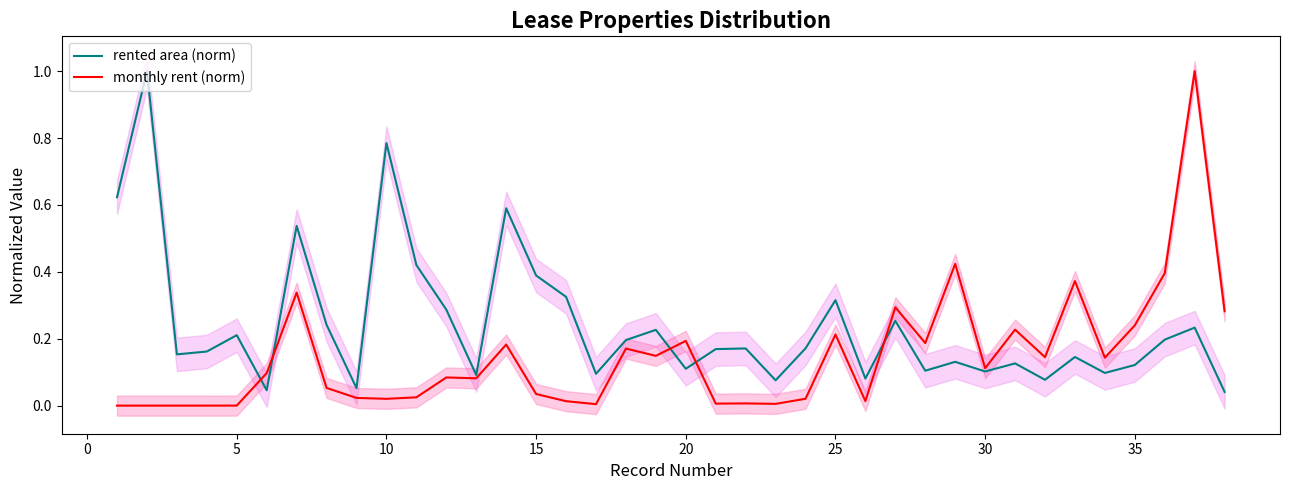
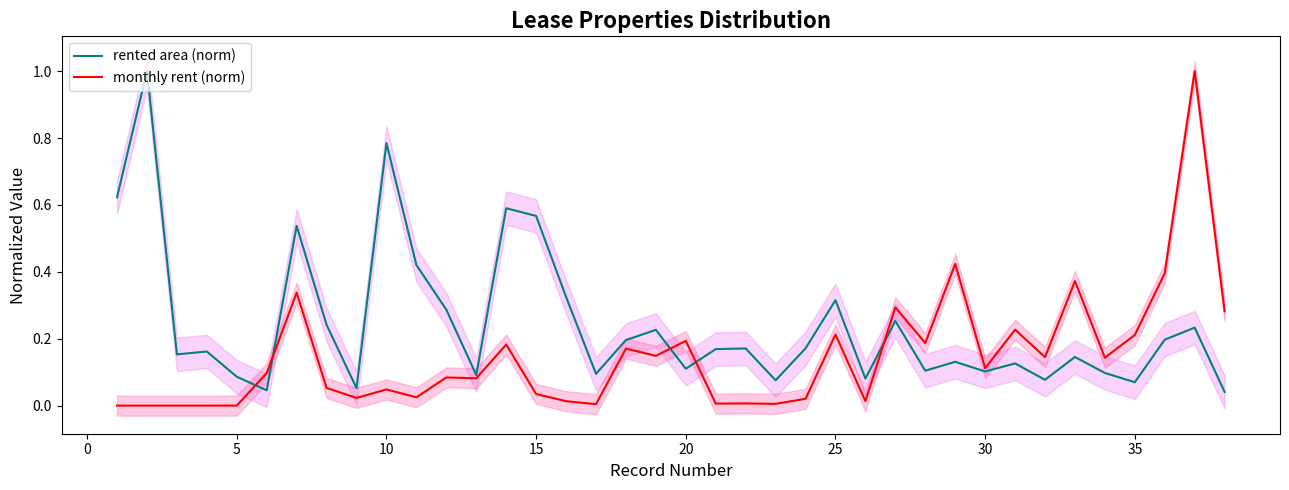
  {
    "rented area (norm)": {
-     "5": 0.21,
+     "5": 0.09,
      "10": 0.78,
-     "15": 0.39,
+     "15": 0.57,
      "20": 0.11,
      "25": 0.32,
      "30": 0.10,
-     "35": 0.12
+     "35": 0.07
    },
    "monthly rent (norm)": {
      "5": 0.00,
-     "10": 0.02,
+     "10": 0.05,
      "15": 0.03,
      "20": 0.19,
      "25": 0.21,
      "30": 0.11,
-     "35": 0.24
+     "35": 0.21
    }
  }
